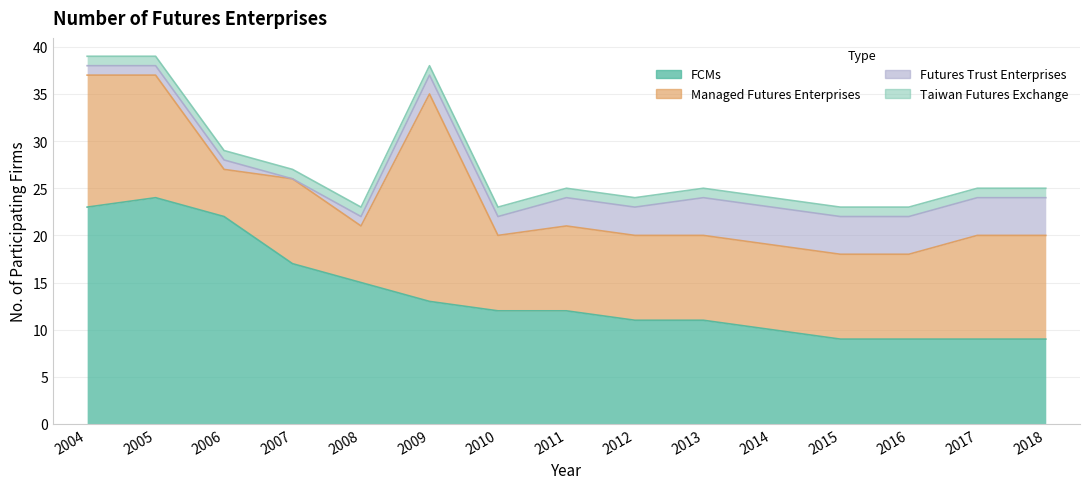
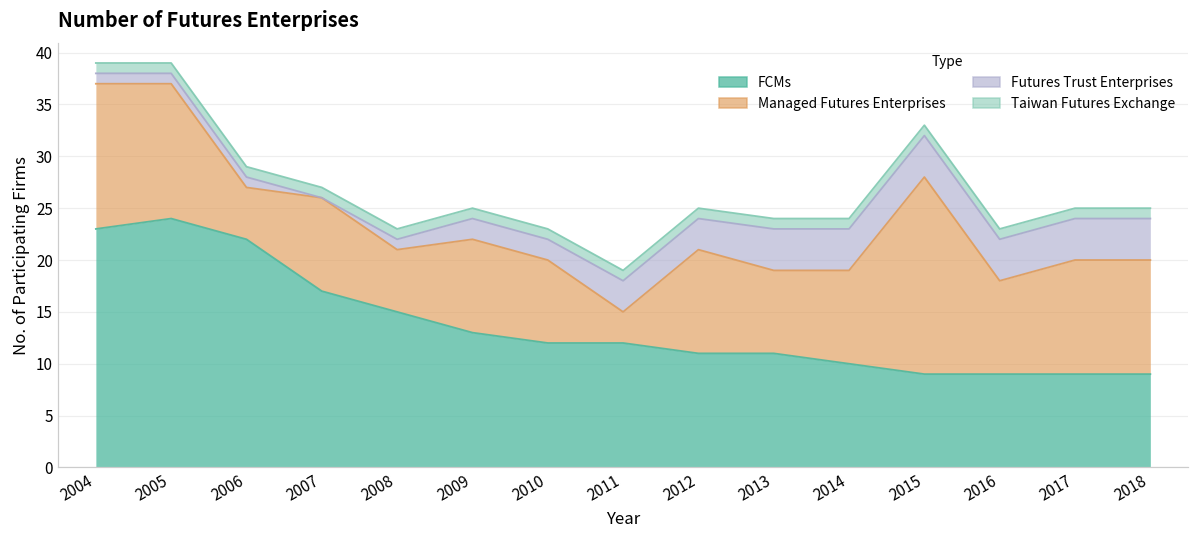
  {
    "Managed Futures Enterprises": {
      "2004": 14,
      "2005": 13,
      "2006": 5,
      "2008": 6,
-     "2009": 22,
+     "2009": 9,
      "2010": 8,
-     "2011": 9,
-     "2012": 9,
-     "2013": 9,
+     "2011": 3,
+     "2012": 10,
+     "2013": 8,
      "2014": 9,
-     "2015": 9,
+     "2015": 19,
      "2016": 9,
      "2017": 11,
      "2018": 11
    }
  }
